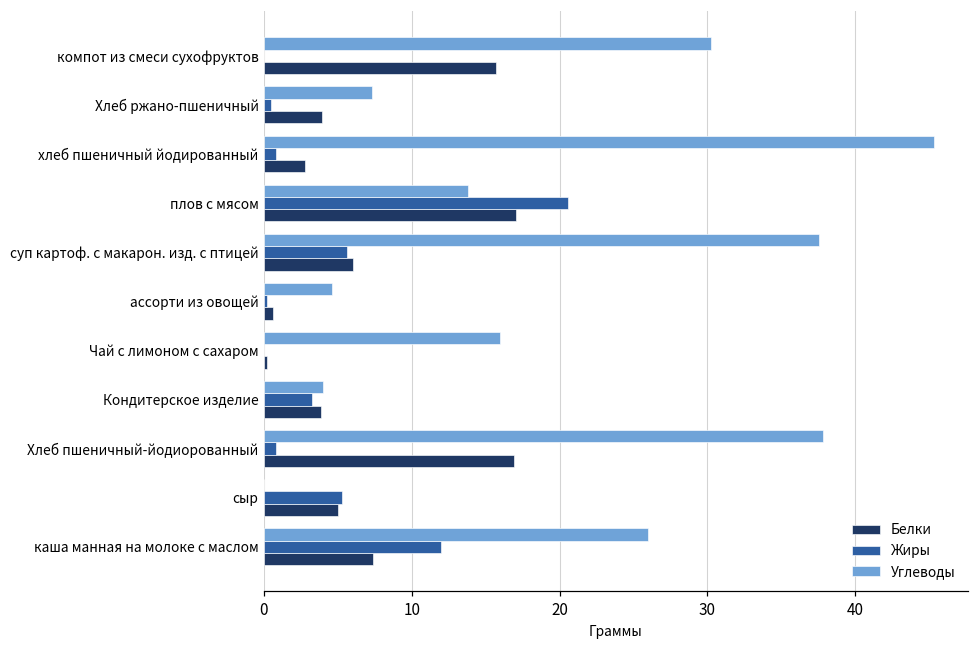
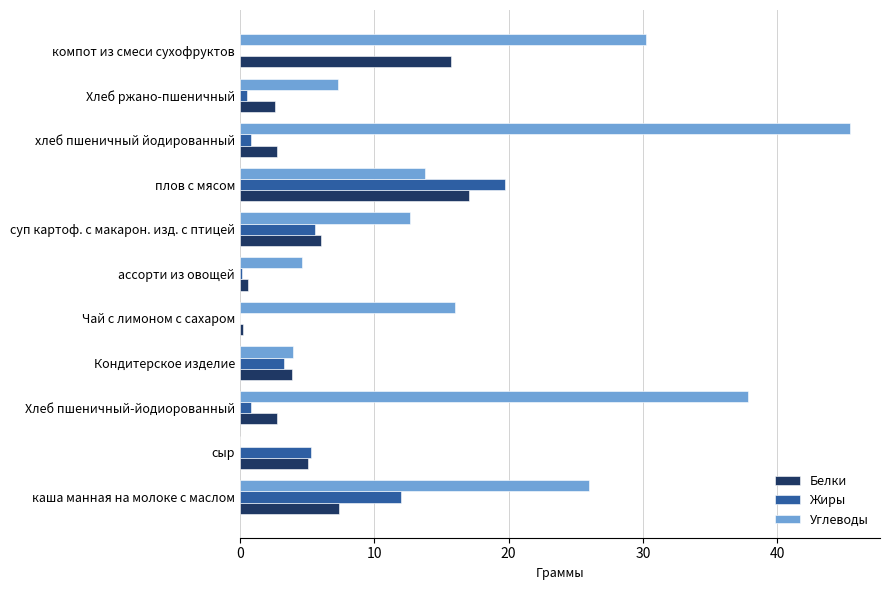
  {
    "Белки": {
      "компот из смеси сухофруктов": 15.7,
-     "Хлеб ржано-пшеничный": 3.9,
+     "Хлеб ржано-пшеничный": 2.6,
      "хлеб пшеничный йодированный": 2.8,
      "плов с мясом": 17.1,
      "суп картоф. с макарон. изд. с птицей": 6.0,
      "ассорти из овощей": 0.6,
      "Чай с лимоном с сахаром": 0.2,
      "Кондитерское изделие": 3.9,
-     "Хлеб пшеничный-йодиорованный": 16.9,
+     "Хлеб пшеничный-йодиорованный": 2.8,
      "сыр": 5.0,
      "каша манная на молоке с маслом": 7.4
    },
    "Жиры": {
      "компот из смеси сухофруктов": 0.0,
      "Хлеб ржано-пшеничный": 0.5,
      "хлеб пшеничный йодированный": 0.8,
-     "плов с мясом": 20.6,
+     "плов с мясом": 19.7,
      "суп картоф. с макарон. изд. с птицей": 5.6,
      "ассорти из овощей": 0.2,
      "Чай с лимоном с сахаром": 0.0,
      "Кондитерское изделие": 3.3,
      "Хлеб пшеничный-йодиорованный": 0.8,
      "сыр": 5.3,
      "каша манная на молоке с маслом": 12.0
    },
    "Углеводы": {
      "компот из смеси сухофруктов": 30.2,
      "Хлеб ржано-пшеничный": 7.3,
      "хлеб пшеничный йодированный": 45.4,
      "плов с мясом": 13.8,
-     "суп картоф. с макарон. изд. с птицей": 37.5,
+     "суп картоф. с макарон. изд. с птицей": 12.7,
      "ассорти из овощей": 4.6,
      "Чай с лимоном с сахаром": 16.0,
      "Кондитерское изделие": 4.0,
      "Хлеб пшеничный-йодиорованный": 37.8,
      "сыр": 0.0,
      "каша манная на молоке с маслом": 26.0
    }
  }
